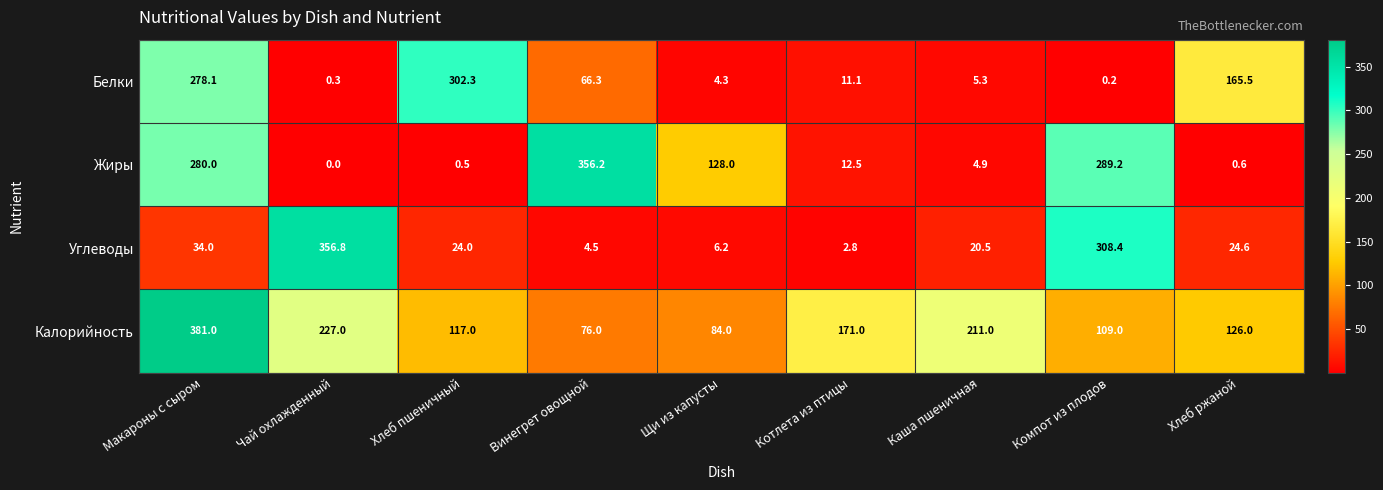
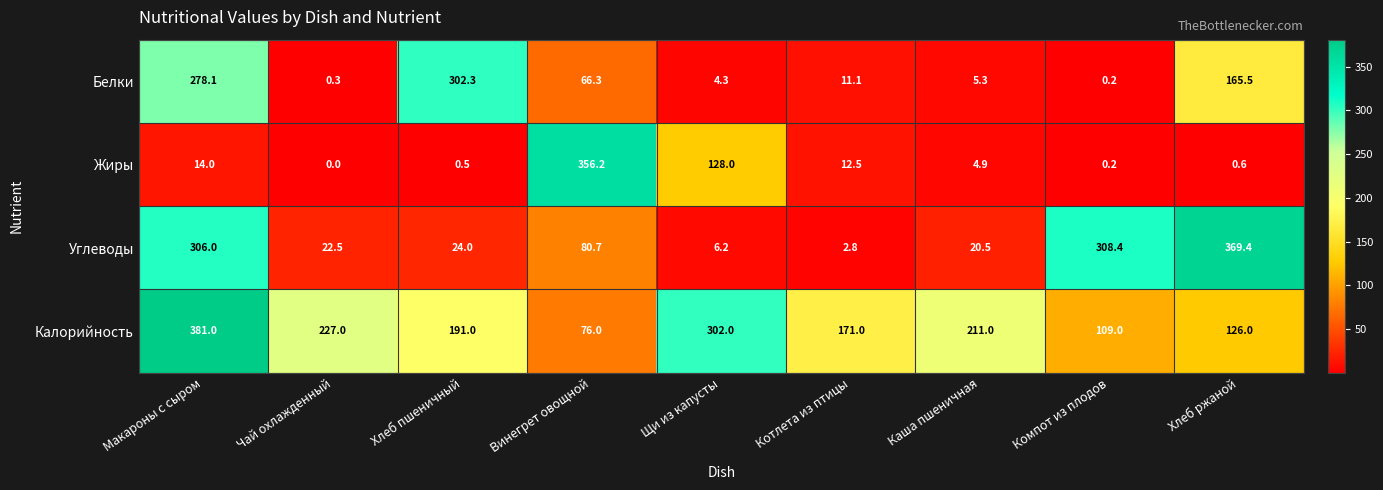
  {
    "Белки": {
      "Макароны с сыром": 278.1,
      "Чай охлажденный": 0.3,
      "Хлеб пшеничный": 302.3,
      "Винегрет овощной": 66.3,
      "Щи из капусты": 4.3,
      "Котлета из птицы": 11.1,
      "Каша пшеничная": 5.3,
      "Компот из плодов": 0.2,
      "Хлеб ржаной": 165.5
    },
    "Жиры": {
-     "Макароны с сыром": 280.0,
+     "Макароны с сыром": 14.0,
      "Чай охлажденный": 0.0,
      "Хлеб пшеничный": 0.5,
      "Винегрет овощной": 356.2,
      "Щи из капусты": 128.0,
      "Котлета из птицы": 12.5,
      "Каша пшеничная": 4.9,
-     "Компот из плодов": 289.2,
+     "Компот из плодов": 0.2,
      "Хлеб ржаной": 0.6
    },
    "Углеводы": {
-     "Макароны с сыром": 34.0,
-     "Чай охлажденный": 356.8,
+     "Макароны с сыром": 306.0,
+     "Чай охлажденный": 22.5,
      "Хлеб пшеничный": 24.0,
-     "Винегрет овощной": 4.5,
+     "Винегрет овощной": 80.7,
      "Щи из капусты": 6.2,
      "Котлета из птицы": 2.8,
      "Каша пшеничная": 20.5,
      "Компот из плодов": 308.4,
-     "Хлеб ржаной": 24.6
+     "Хлеб ржаной": 369.4
    },
    "Калорийность": {
      "Макароны с сыром": 381.0,
      "Чай охлажденный": 227.0,
-     "Хлеб пшеничный": 117.0,
+     "Хлеб пшеничный": 191.0,
      "Винегрет овощной": 76.0,
-     "Щи из капусты": 84.0,
+     "Щи из капусты": 302.0,
      "Котлета из птицы": 171.0,
      "Каша пшеничная": 211.0,
      "Компот из плодов": 109.0,
      "Хлеб ржаной": 126.0
    }
  }
